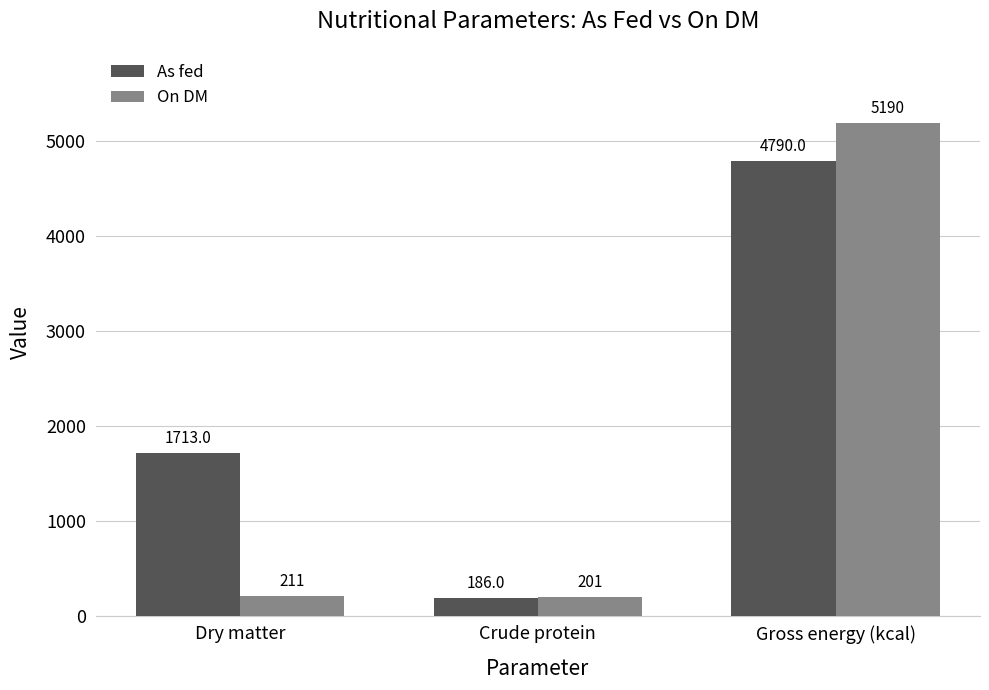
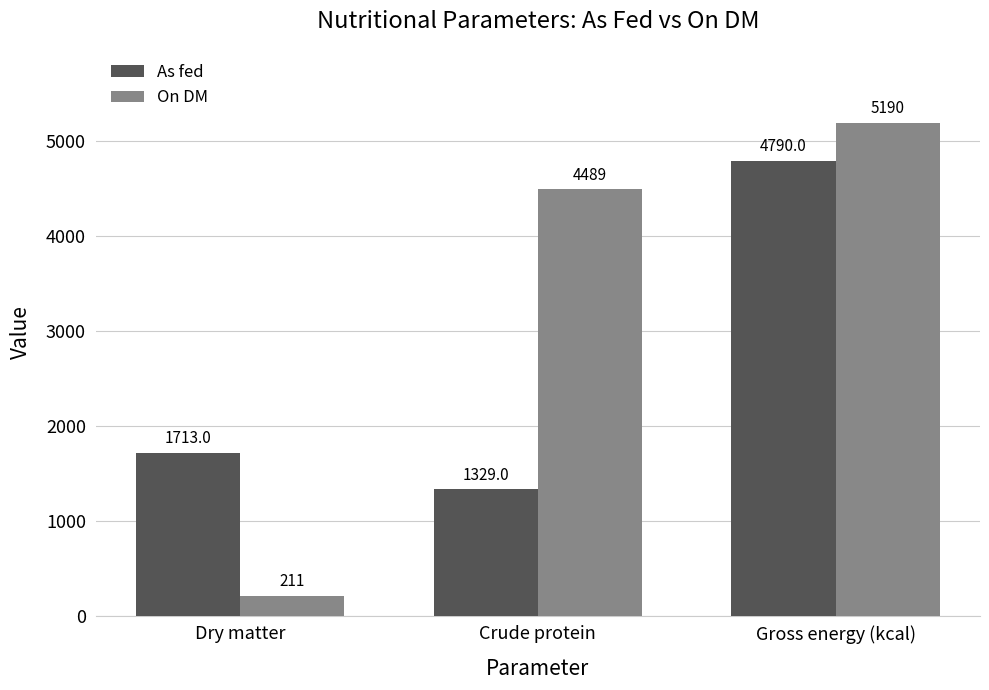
  {
    "As fed": {
      "Dry matter": 1713.0,
-     "Crude protein": 186.0,
+     "Crude protein": 1329.0,
      "Gross energy (kcal)": 4790.0
    },
    "On DM": {
      "Dry matter": 211,
-     "Crude protein": 201,
+     "Crude protein": 4489,
      "Gross energy (kcal)": 5190
    }
  }
